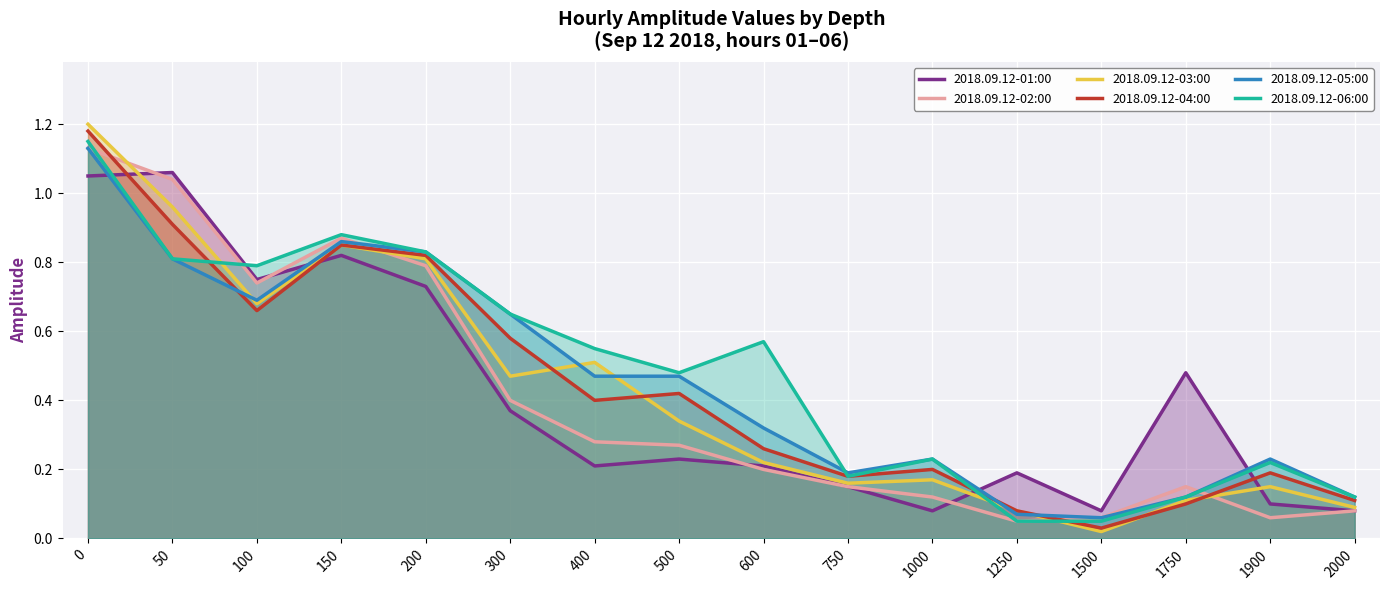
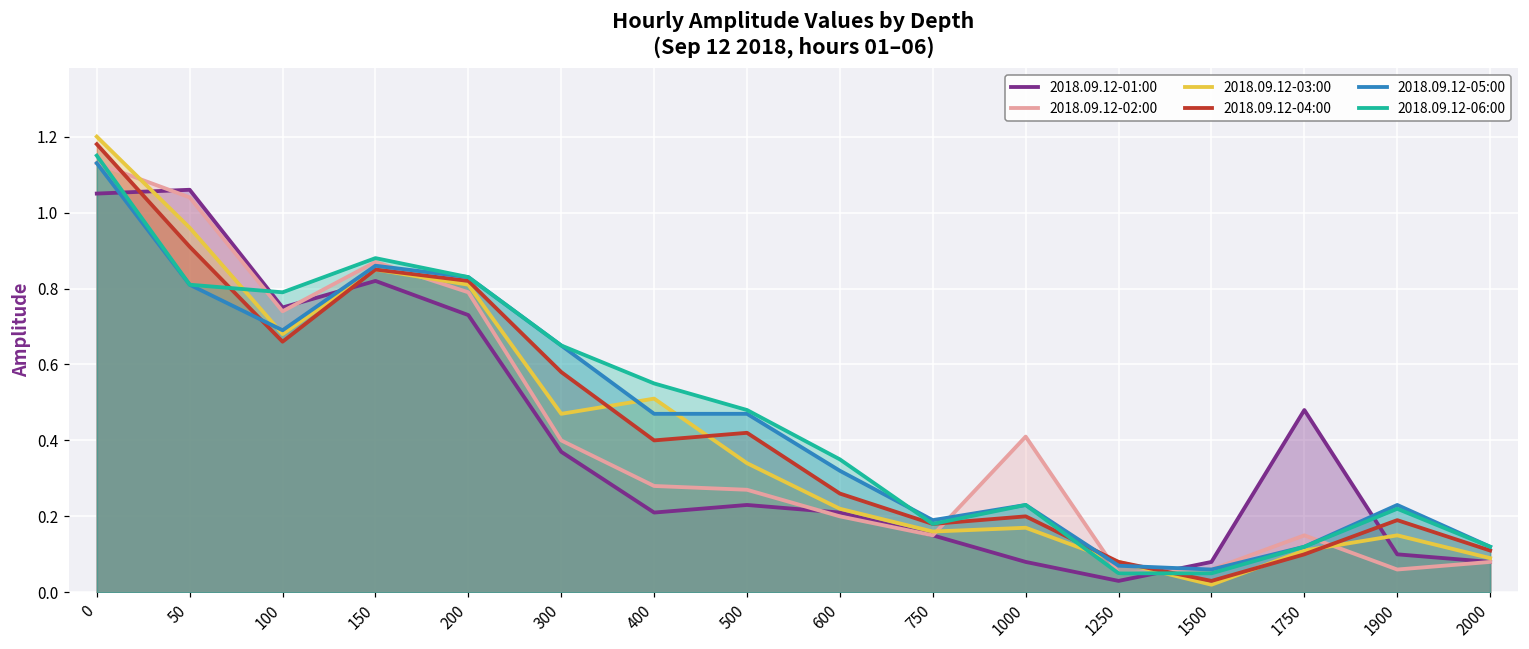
  {
    "2018.09.12-01:00": {
      "0": 1.05,
      "50": 1.06,
      "100": 0.75,
      "150": 0.82,
      "200": 0.73,
      "300": 0.37,
      "400": 0.21,
      "500": 0.23,
      "600": 0.21,
      "1000": 0.08,
-     "1250": 0.19,
+     "1250": 0.03,
      "1500": 0.08,
      "1750": 0.48,
      "1900": 0.10
    },
    "2018.09.12-02:00": {
      "50": 1.04,
      "100": 0.74,
      "150": 0.87,
      "200": 0.79,
      "300": 0.40,
      "400": 0.28,
      "500": 0.27,
      "600": 0.20,
-     "1000": 0.12,
+     "1000": 0.41,
      "1750": 0.15,
      "1900": 0.06
    },
    "2018.09.12-03:00": {
      "0": 1.20,
      "50": 0.96,
      "100": 0.68,
      "200": 0.81,
      "300": 0.47,
      "400": 0.51,
      "500": 0.34,
      "600": 0.22,
      "750": 0.16,
      "1000": 0.17,
      "1500": 0.02,
      "1750": 0.11,
      "1900": 0.15,
      "2000": 0.09
    },
    "2018.09.12-04:00": {
      "0": 1.18,
      "50": 0.91,
      "100": 0.66,
      "200": 0.82,
      "300": 0.58,
      "400": 0.40,
      "500": 0.42,
      "600": 0.26,
      "1000": 0.20,
      "1500": 0.03,
      "1750": 0.10,
      "1900": 0.19,
      "2000": 0.11
    },
    "2018.09.12-05:00": {
      "100": 0.69,
      "150": 0.86,
      "400": 0.47,
      "500": 0.47,
      "600": 0.32,
      "750": 0.19,
      "1250": 0.07,
      "1900": 0.23
    },
    "2018.09.12-06:00": {
      "0": 1.15,
      "100": 0.79,
      "150": 0.88,
      "400": 0.55,
      "500": 0.48,
-     "600": 0.57,
+     "600": 0.35,
      "1500": 0.05,
      "1900": 0.22
    }
  }
